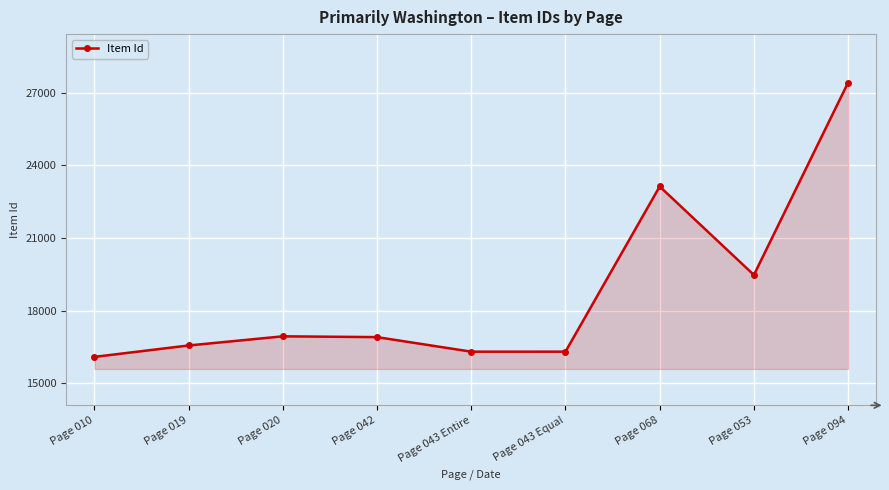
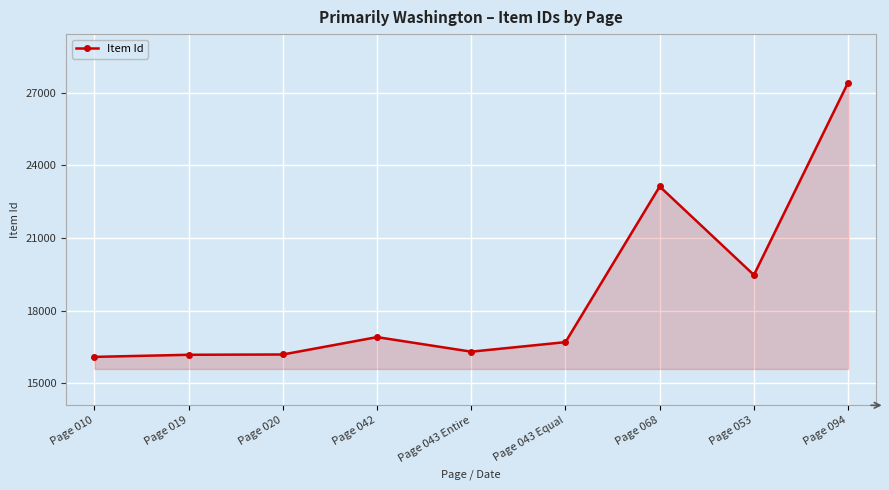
  {
    "Page 010": 16100,
-   "Page 019": 16600,
-   "Page 020": 16900,
+   "Page 019": 16200,
+   "Page 020": 16200,
    "Page 042": 16900,
    "Page 043 Entire": 16300,
-   "Page 043 Equal": 16300,
+   "Page 043 Equal": 16700,
    "Page 068": 23100,
    "Page 053": 19500,
    "Page 094": 27400
  }
